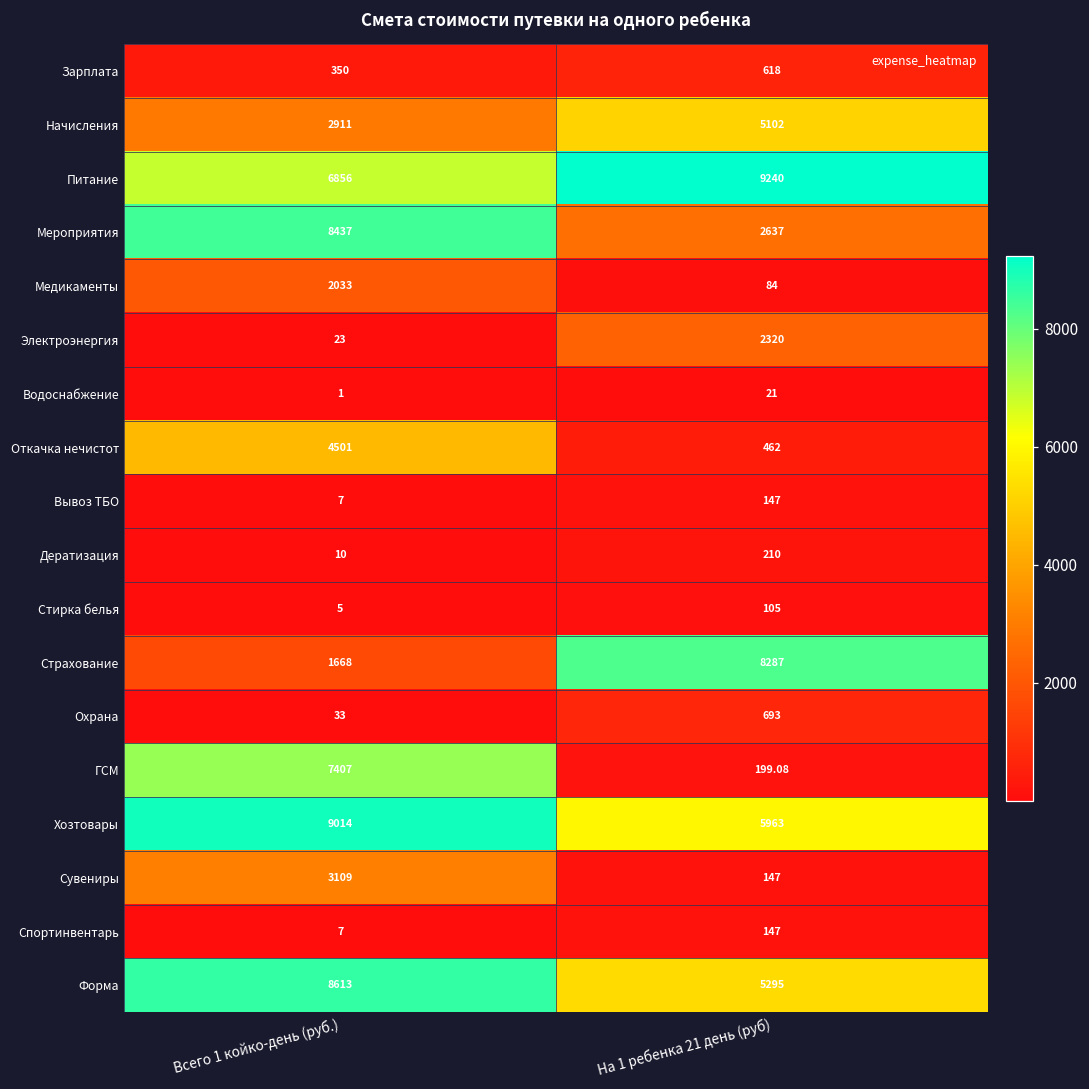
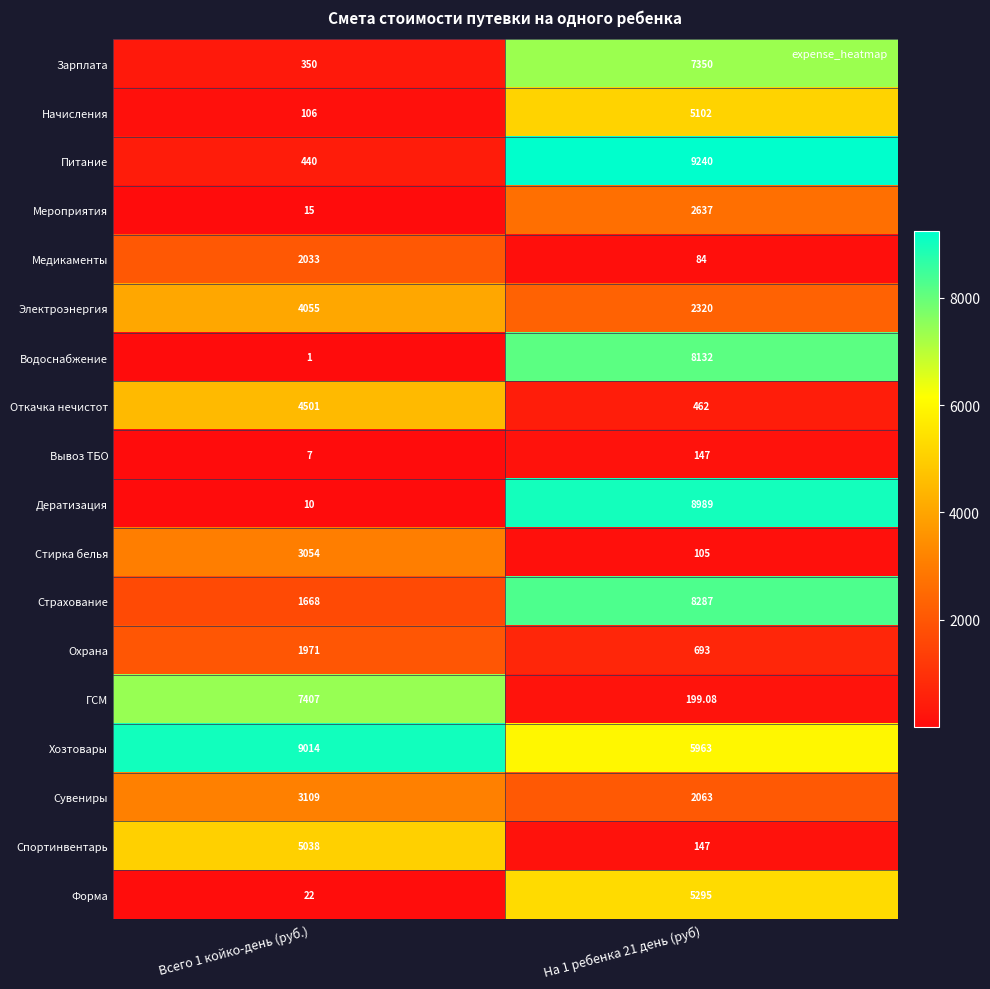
  {
    "Зарплата": {
      "Всего 1 койко-день (руб.)": 350,
-     "На 1 ребенка 21 день (руб)": 618
+     "На 1 ребенка 21 день (руб)": 7350
    },
    "Начисления": {
-     "Всего 1 койко-день (руб.)": 2911,
+     "Всего 1 койко-день (руб.)": 106,
      "На 1 ребенка 21 день (руб)": 5102
    },
    "Питание": {
-     "Всего 1 койко-день (руб.)": 6856,
+     "Всего 1 койко-день (руб.)": 440,
      "На 1 ребенка 21 день (руб)": 9240
    },
    "Мероприятия": {
-     "Всего 1 койко-день (руб.)": 8437,
+     "Всего 1 койко-день (руб.)": 15,
      "На 1 ребенка 21 день (руб)": 2637
    },
    "Медикаменты": {
      "Всего 1 койко-день (руб.)": 2033,
      "На 1 ребенка 21 день (руб)": 84
    },
    "Электроэнергия": {
-     "Всего 1 койко-день (руб.)": 23,
+     "Всего 1 койко-день (руб.)": 4055,
      "На 1 ребенка 21 день (руб)": 2320
    },
    "Водоснабжение": {
      "Всего 1 койко-день (руб.)": 1,
-     "На 1 ребенка 21 день (руб)": 21
+     "На 1 ребенка 21 день (руб)": 8132
    },
    "Откачка нечистот": {
      "Всего 1 койко-день (руб.)": 4501,
      "На 1 ребенка 21 день (руб)": 462
    },
    "Вывоз ТБО": {
      "Всего 1 койко-день (руб.)": 7,
      "На 1 ребенка 21 день (руб)": 147
    },
    "Дератизация": {
      "Всего 1 койко-день (руб.)": 10,
-     "На 1 ребенка 21 день (руб)": 210
+     "На 1 ребенка 21 день (руб)": 8989
    },
    "Стирка белья": {
-     "Всего 1 койко-день (руб.)": 5,
+     "Всего 1 койко-день (руб.)": 3054,
      "На 1 ребенка 21 день (руб)": 105
    },
    "Страхование": {
      "Всего 1 койко-день (руб.)": 1668,
      "На 1 ребенка 21 день (руб)": 8287
    },
    "Охрана": {
-     "Всего 1 койко-день (руб.)": 33,
+     "Всего 1 койко-день (руб.)": 1971,
      "На 1 ребенка 21 день (руб)": 693
    },
    "ГСМ": {
      "Всего 1 койко-день (руб.)": 7407,
      "На 1 ребенка 21 день (руб)": 199.08
    },
    "Хозтовары": {
      "Всего 1 койко-день (руб.)": 9014,
      "На 1 ребенка 21 день (руб)": 5963
    },
    "Сувениры": {
      "Всего 1 койко-день (руб.)": 3109,
-     "На 1 ребенка 21 день (руб)": 147
+     "На 1 ребенка 21 день (руб)": 2063
    },
    "Спортинвентарь": {
-     "Всего 1 койко-день (руб.)": 7,
+     "Всего 1 койко-день (руб.)": 5038,
      "На 1 ребенка 21 день (руб)": 147
    },
    "Форма": {
-     "Всего 1 койко-день (руб.)": 8613,
+     "Всего 1 койко-день (руб.)": 22,
      "На 1 ребенка 21 день (руб)": 5295
    }
  }
